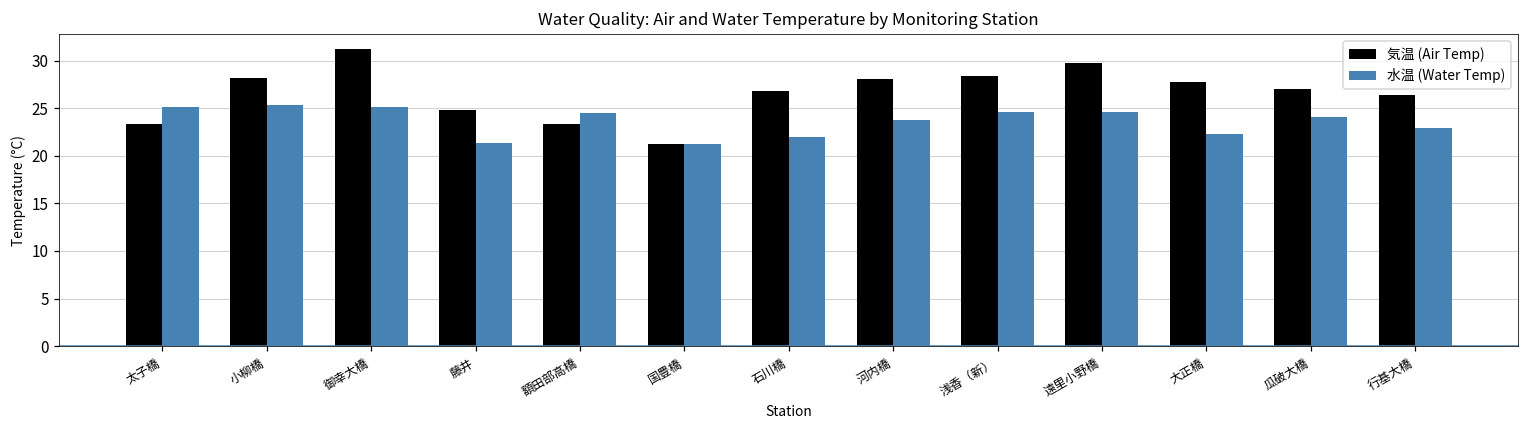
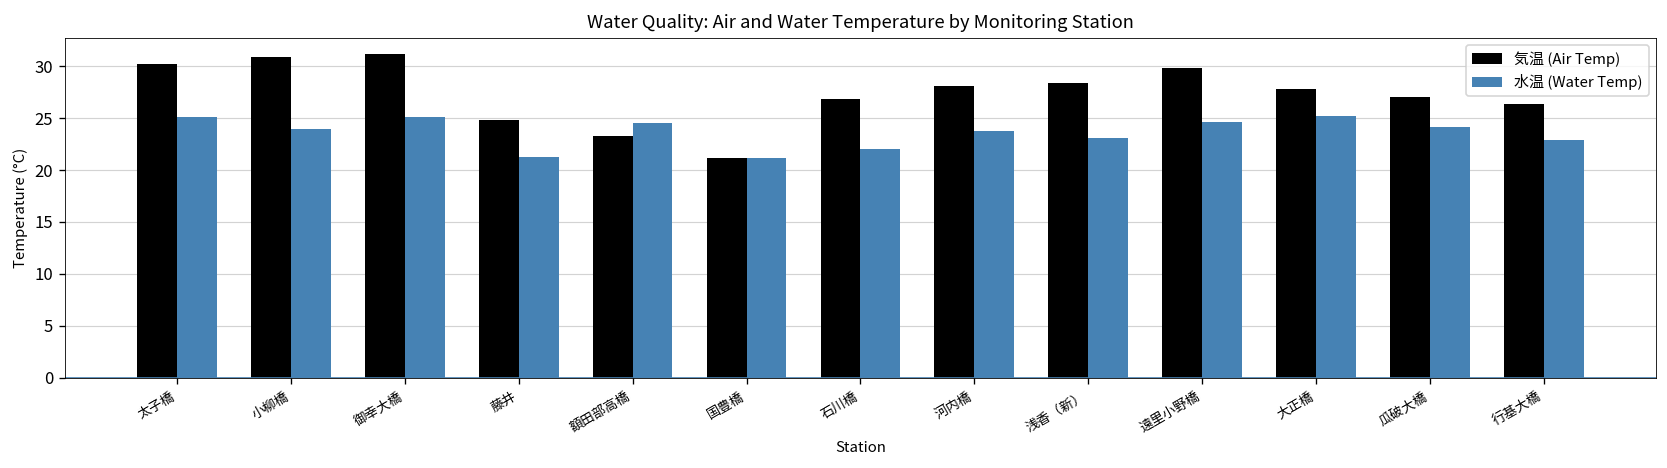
  {
    "気温 (Air Temp)": {
-     "太子橋": 23,
-     "小柳橋": 28,
+     "太子橋": 30,
+     "小柳橋": 31,
      "御幸大橋": 31,
      "藤井": 25,
      "額田部高橋": 23,
      "国豊橋": 21,
      "石川橋": 27,
      "河内橋": 28,
      "浅香（新）": 28,
      "遠里小野橋": 30,
      "大正橋": 28,
      "瓜破大橋": 27,
      "行基大橋": 26
    },
    "水温 (Water Temp)": {
      "太子橋": 25,
-     "小柳橋": 25,
+     "小柳橋": 24,
      "御幸大橋": 25,
      "藤井": 21,
      "額田部高橋": 25,
      "国豊橋": 21,
      "石川橋": 22,
      "河内橋": 24,
-     "浅香（新）": 25,
+     "浅香（新）": 23,
      "遠里小野橋": 25,
-     "大正橋": 22,
+     "大正橋": 25,
      "瓜破大橋": 24,
      "行基大橋": 23
    }
  }
